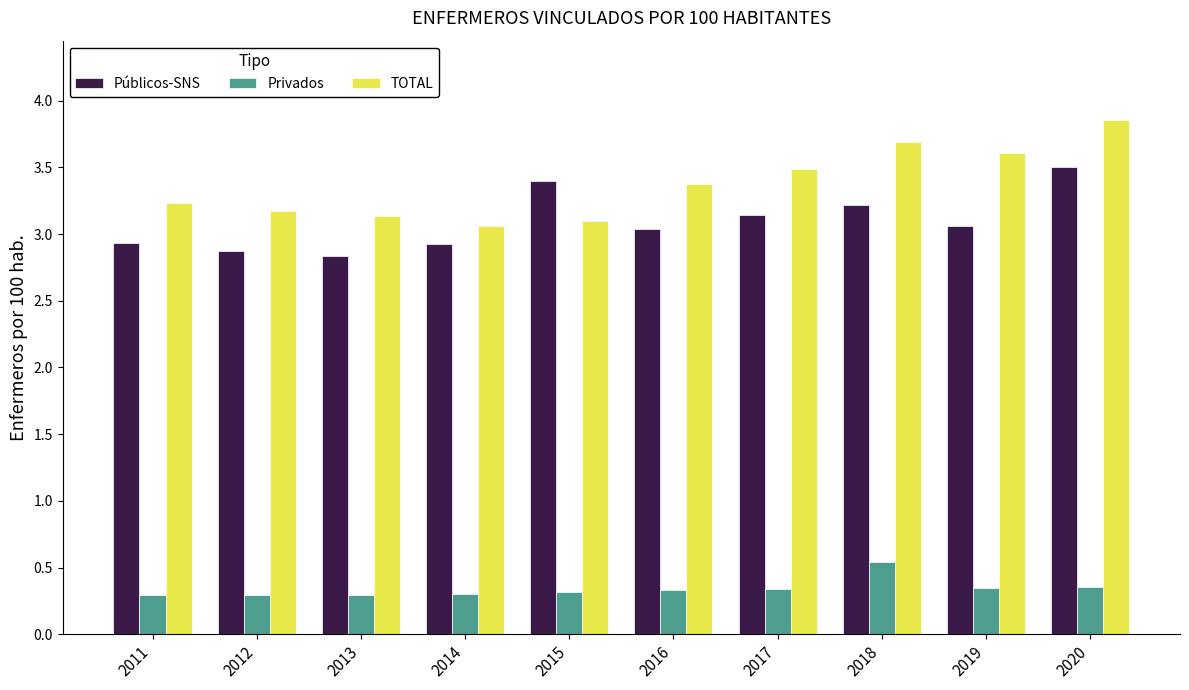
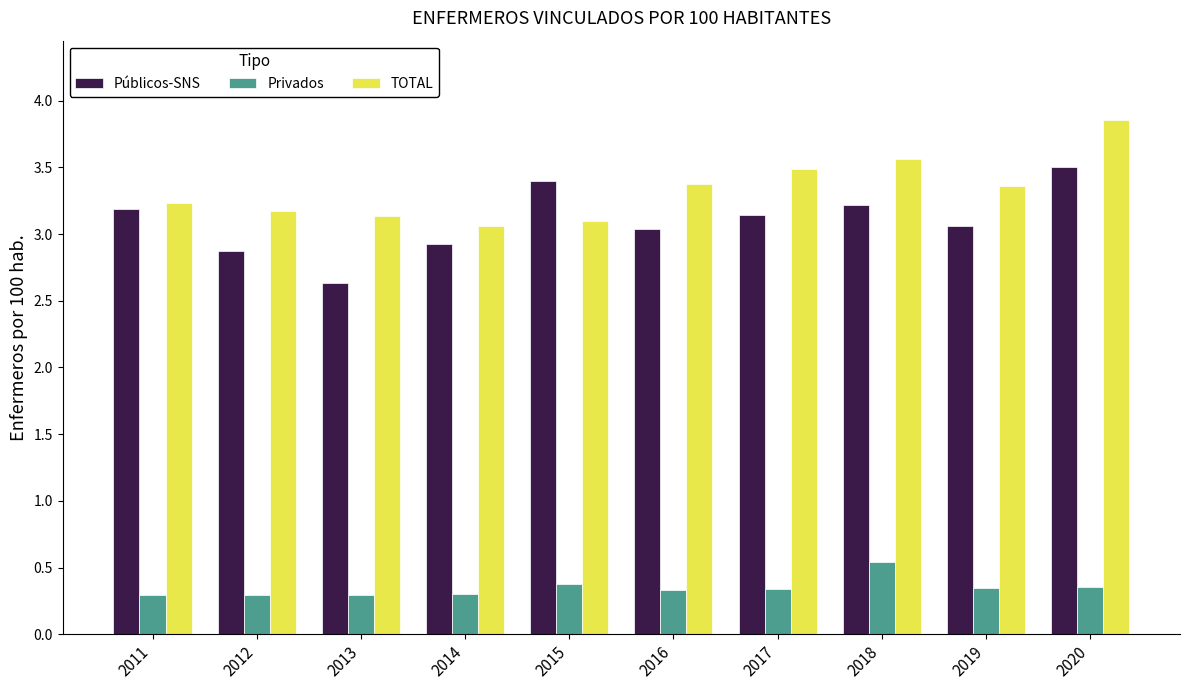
  {
    "Públicos-SNS": {
-     "2011": 2.93,
+     "2011": 3.19,
      "2012": 2.87,
-     "2013": 2.84,
+     "2013": 2.63,
      "2014": 2.93,
      "2015": 3.40,
      "2016": 3.04,
      "2017": 3.15,
      "2018": 3.22,
      "2019": 3.06,
      "2020": 3.50
    },
    "Privados": {
      "2011": 0.30,
      "2012": 0.30,
      "2013": 0.30,
      "2014": 0.30,
-     "2015": 0.32,
+     "2015": 0.38,
      "2016": 0.34,
      "2017": 0.34,
      "2018": 0.54,
      "2019": 0.35,
      "2020": 0.35
    },
    "TOTAL": {
      "2011": 3.23,
      "2012": 3.17,
      "2013": 3.14,
      "2014": 3.06,
      "2015": 3.10,
      "2016": 3.37,
      "2017": 3.49,
-     "2018": 3.69,
-     "2019": 3.61,
+     "2018": 3.56,
+     "2019": 3.36,
      "2020": 3.85
    }
  }
